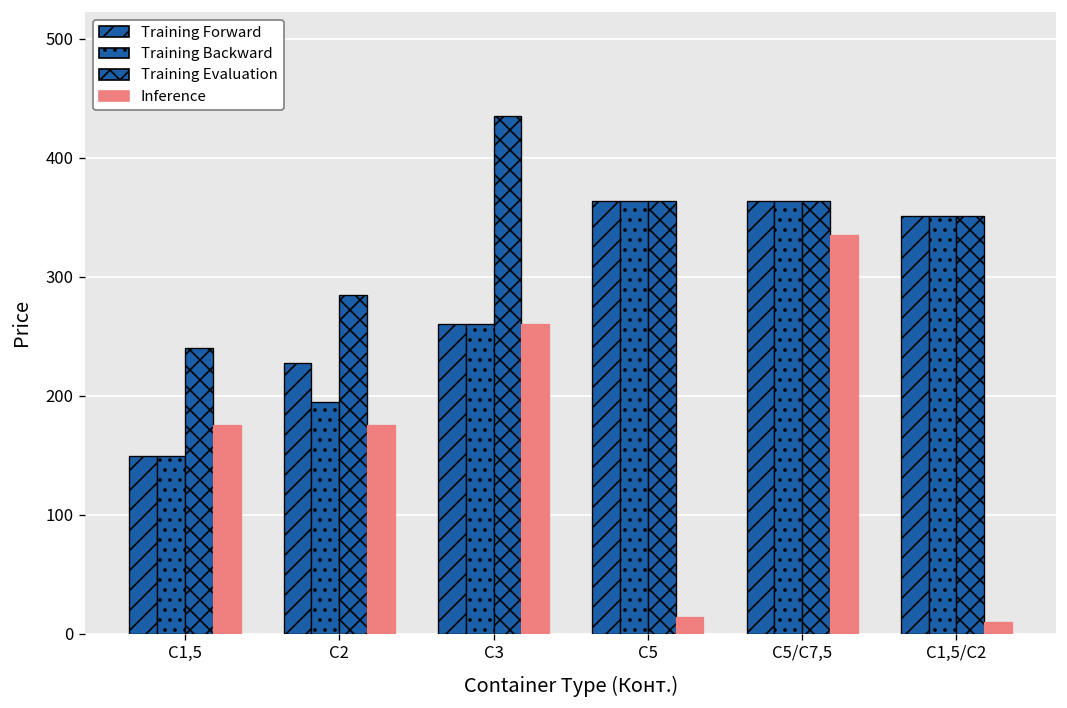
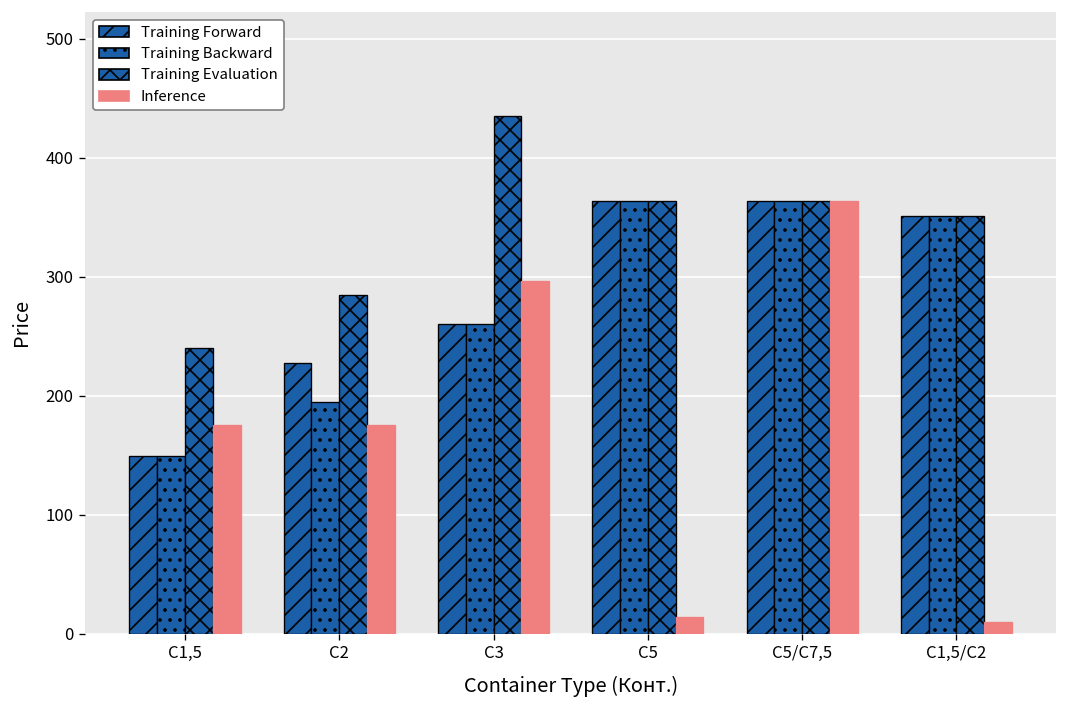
  {
    "Inference": {
      "С1,5": 180,
      "С2": 180,
-     "С3": 260,
+     "С3": 300,
      "С5": 10,
-     "С5/С7,5": 340,
+     "С5/С7,5": 360,
      "С1,5/С2": 10
    }
  }
